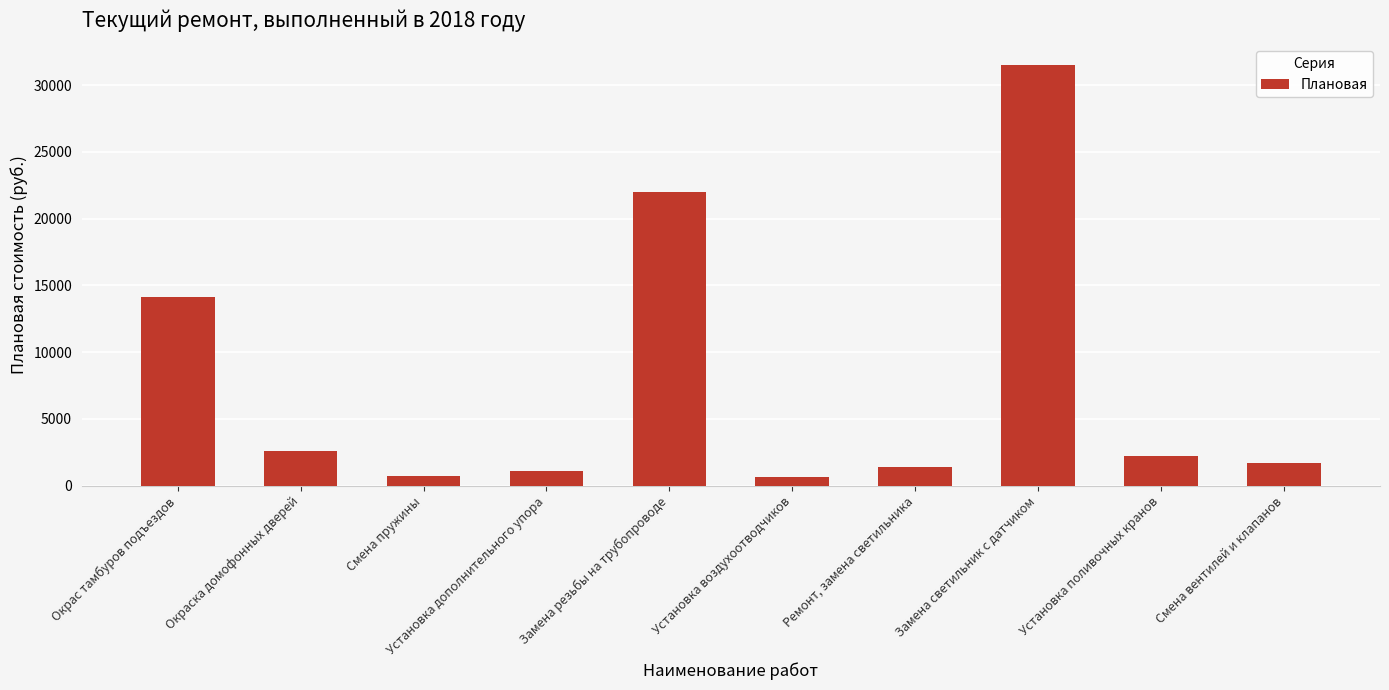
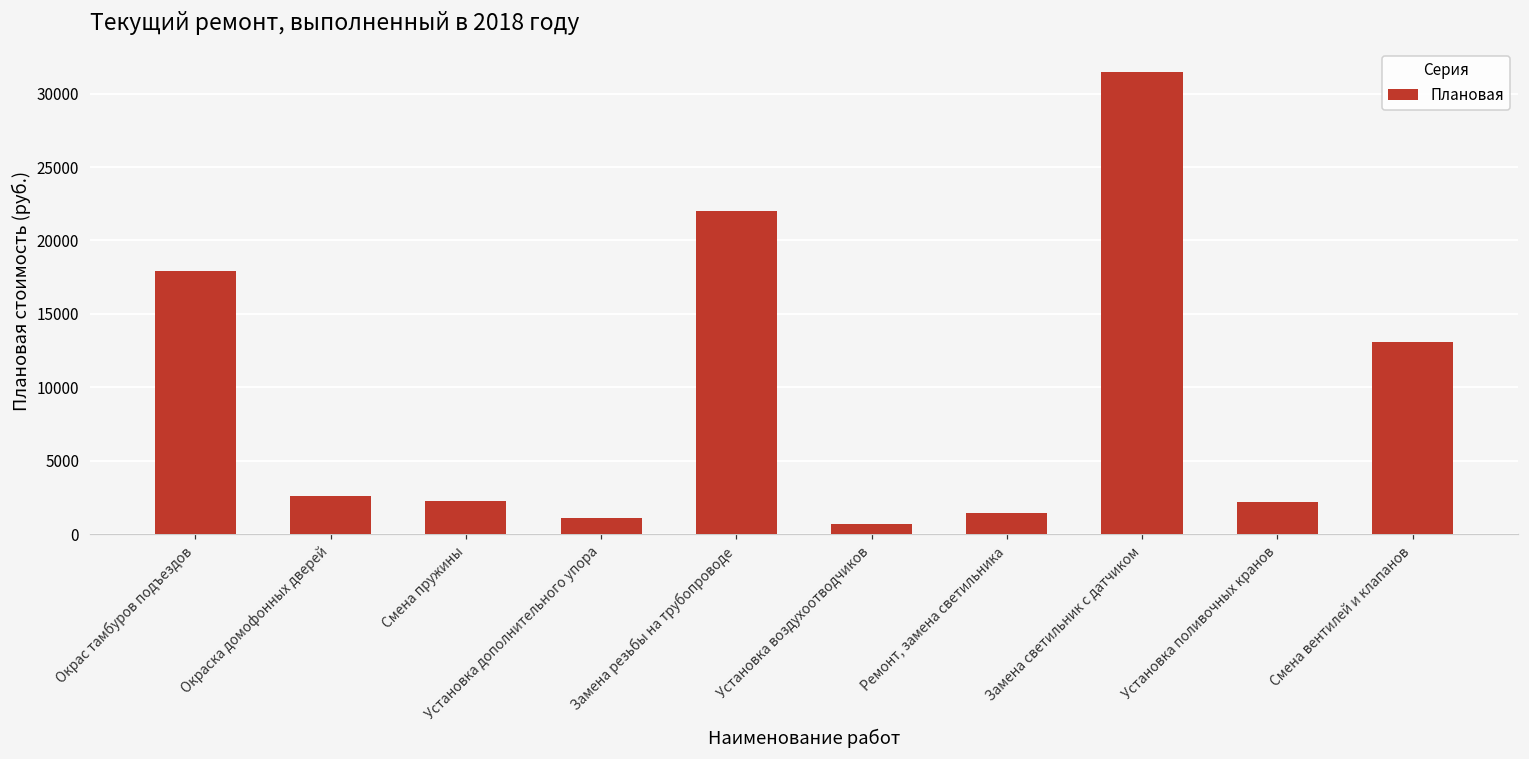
  {
-   "Окрас тамбуров подъездов": 14100,
+   "Окрас тамбуров подъездов": 17900,
    "Окраска домофонных дверей": 2600,
-   "Смена пружины": 700,
+   "Смена пружины": 2300,
    "Установка дополнительного упора": 1100,
    "Замена резьбы на трубопроводе": 22000,
    "Установка воздухоотводчиков": 700,
    "Ремонт, замена светильника": 1400,
    "Замена светильник с датчиком": 31500,
    "Установка поливочных кранов": 2200,
-   "Смена вентилей и клапанов": 1700
+   "Смена вентилей и клапанов": 13100
  }
